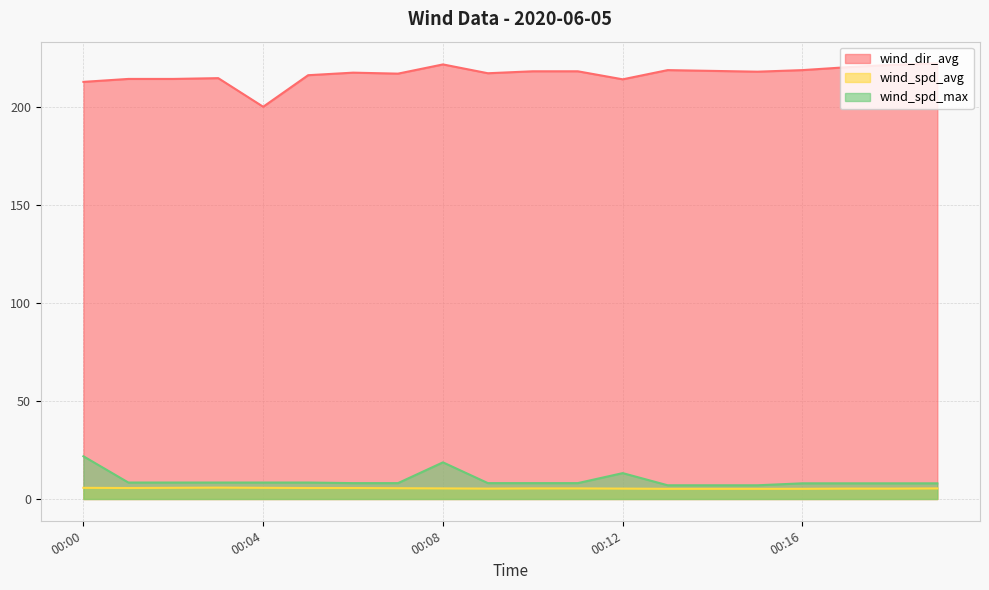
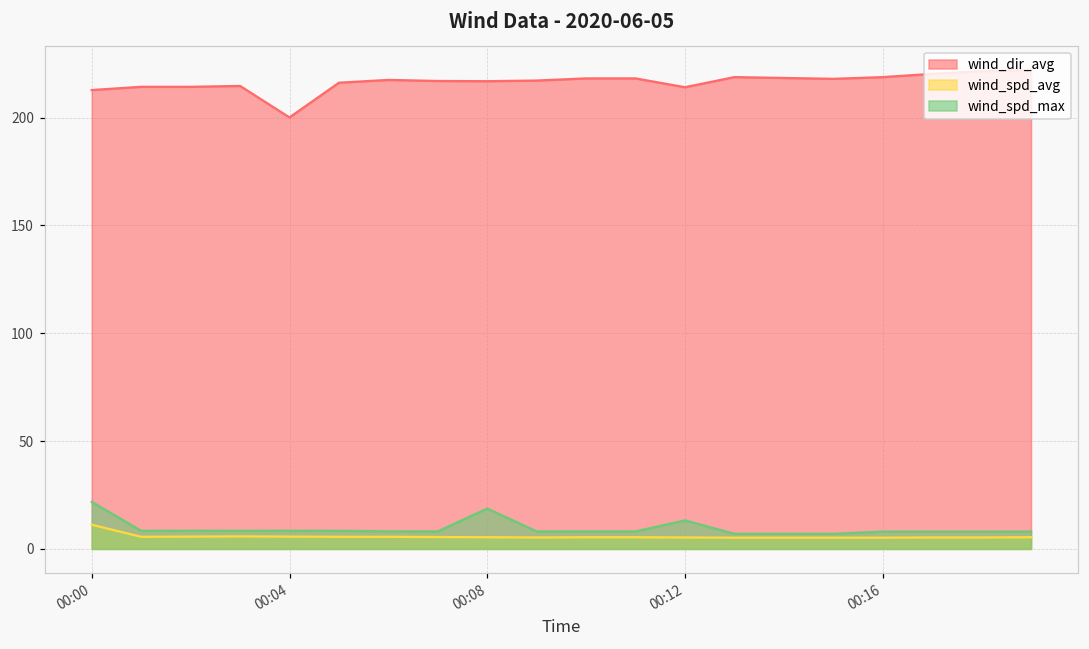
  {
    "wind_dir_avg": {
      "00:00": 213,
      "00:04": 200,
-     "00:08": 222,
+     "00:08": 217,
      "00:12": 214,
      "00:16": 219
    },
    "wind_spd_avg": {
-     "00:00": 6,
+     "00:00": 11,
      "00:04": 6,
      "00:08": 5,
      "00:12": 5,
      "00:16": 5
    },
    "wind_spd_max": {
      "00:00": 22,
      "00:04": 8,
      "00:08": 19,
      "00:12": 13,
      "00:16": 8
    }
  }
